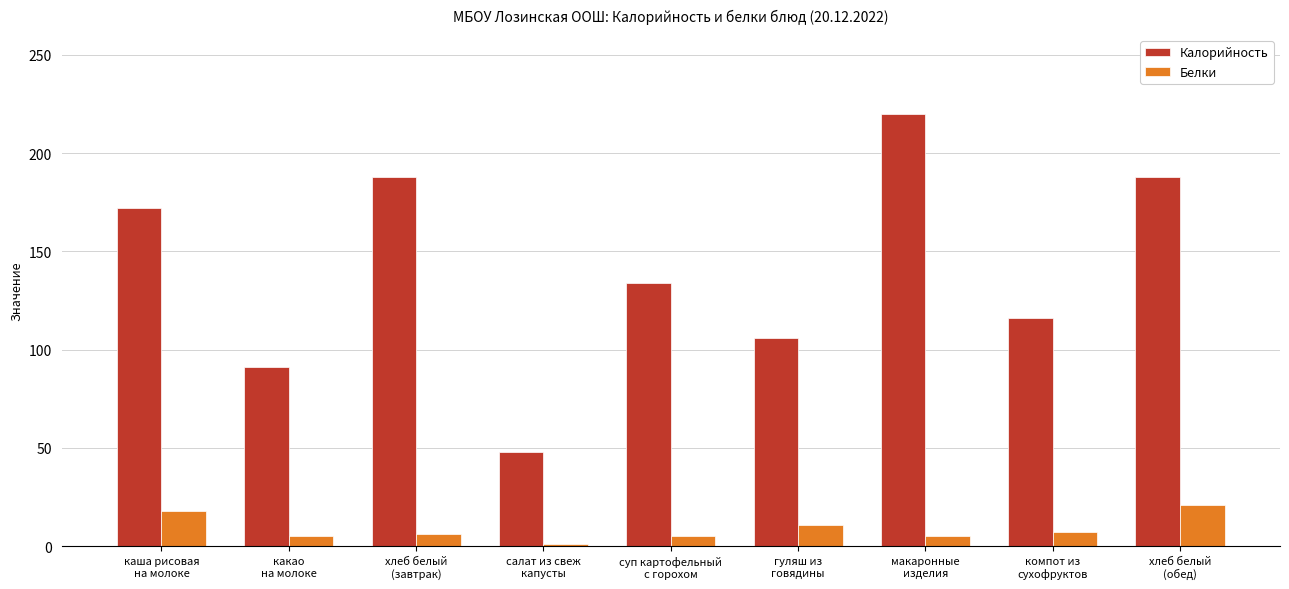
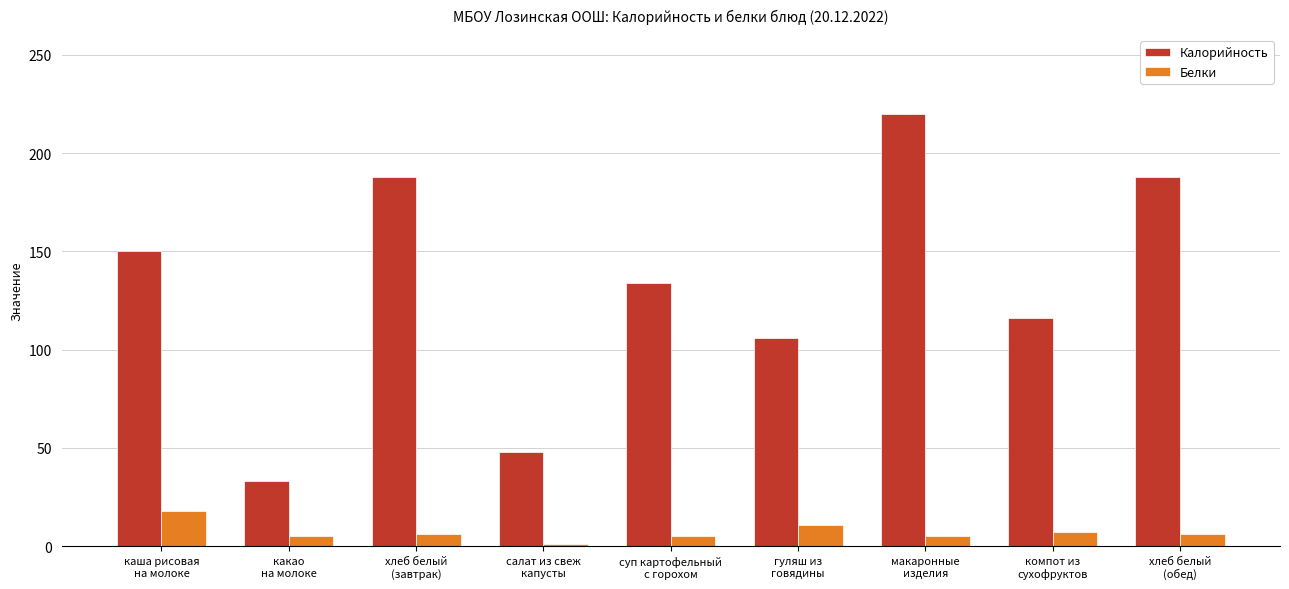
  {
    "Калорийность": {
-     "каша рисовая на молоке": 172,
-     "какао на молоке": 91,
+     "каша рисовая на молоке": 150,
+     "какао на молоке": 33,
      "хлеб белый (завтрак)": 188,
      "салат из свеж капусты": 48,
      "суп картофельный с горохом": 134,
      "гуляш из говядины": 106,
      "макаронные изделия": 220,
      "компот из сухофруктов": 116,
      "хлеб белый (обед)": 188
    },
    "Белки": {
      "каша рисовая на молоке": 18,
      "какао на молоке": 5,
      "хлеб белый (завтрак)": 6,
      "суп картофельный с горохом": 5,
      "гуляш из говядины": 11,
      "макаронные изделия": 5,
      "компот из сухофруктов": 7,
-     "хлеб белый (обед)": 21
+     "хлеб белый (обед)": 6
    }
  }
